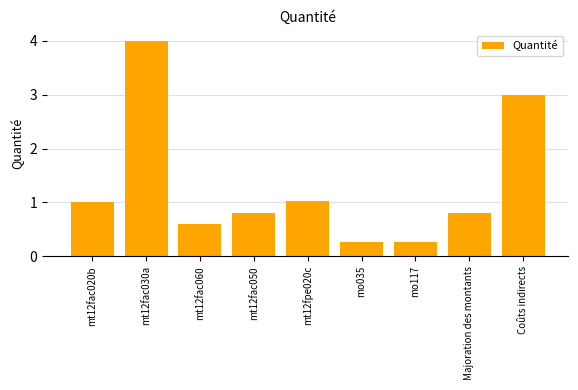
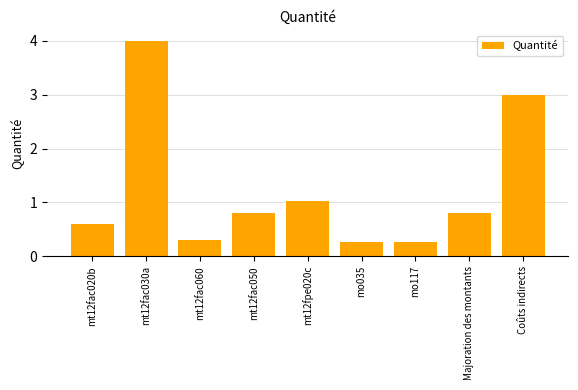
  {
-   "mt12fac020b": 1.0,
+   "mt12fac020b": 0.6,
    "mt12fac030a": 4.0,
-   "mt12fac060": 0.6,
+   "mt12fac060": 0.3,
    "mt12fac050": 0.8,
    "mt12fpe020c": 1.0,
    "mo035": 0.3,
    "mo117": 0.3,
    "Majoration des montants": 0.8,
    "Coûts indirects": 3.0
  }
